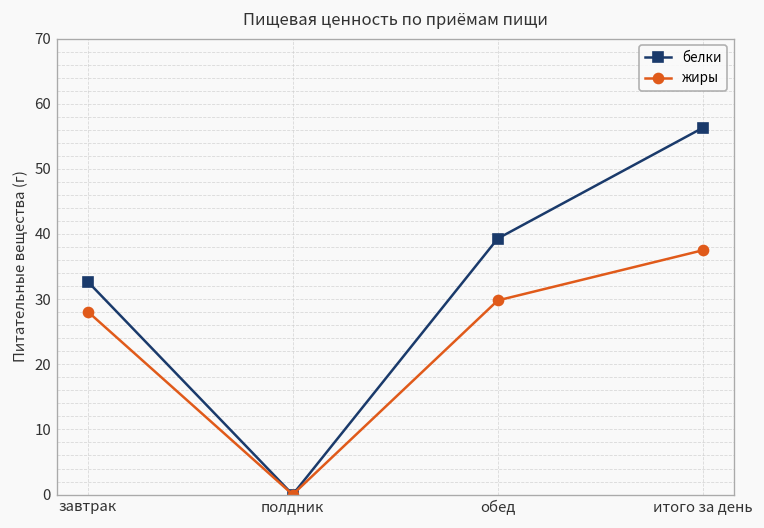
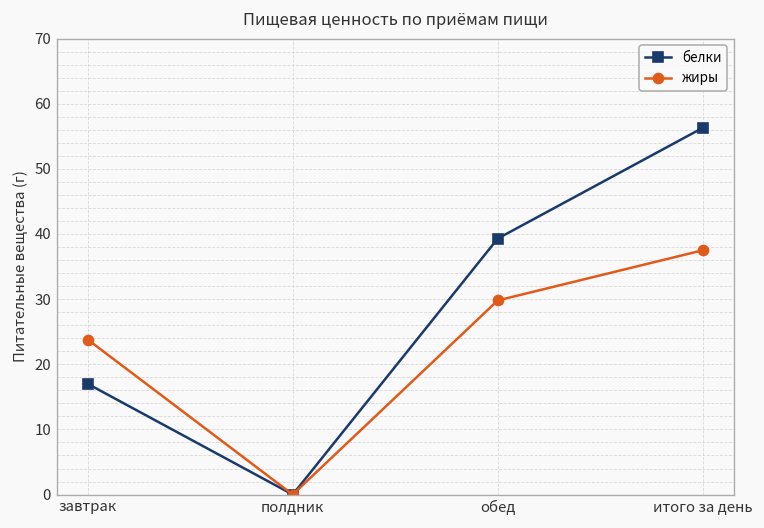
  {
    "белки": {
-     "завтрак": 33,
+     "завтрак": 17,
      "обед": 39,
      "итого за день": 56
    },
    "жиры": {
-     "завтрак": 28,
+     "завтрак": 24,
      "обед": 30,
      "итого за день": 38
    }
  }
